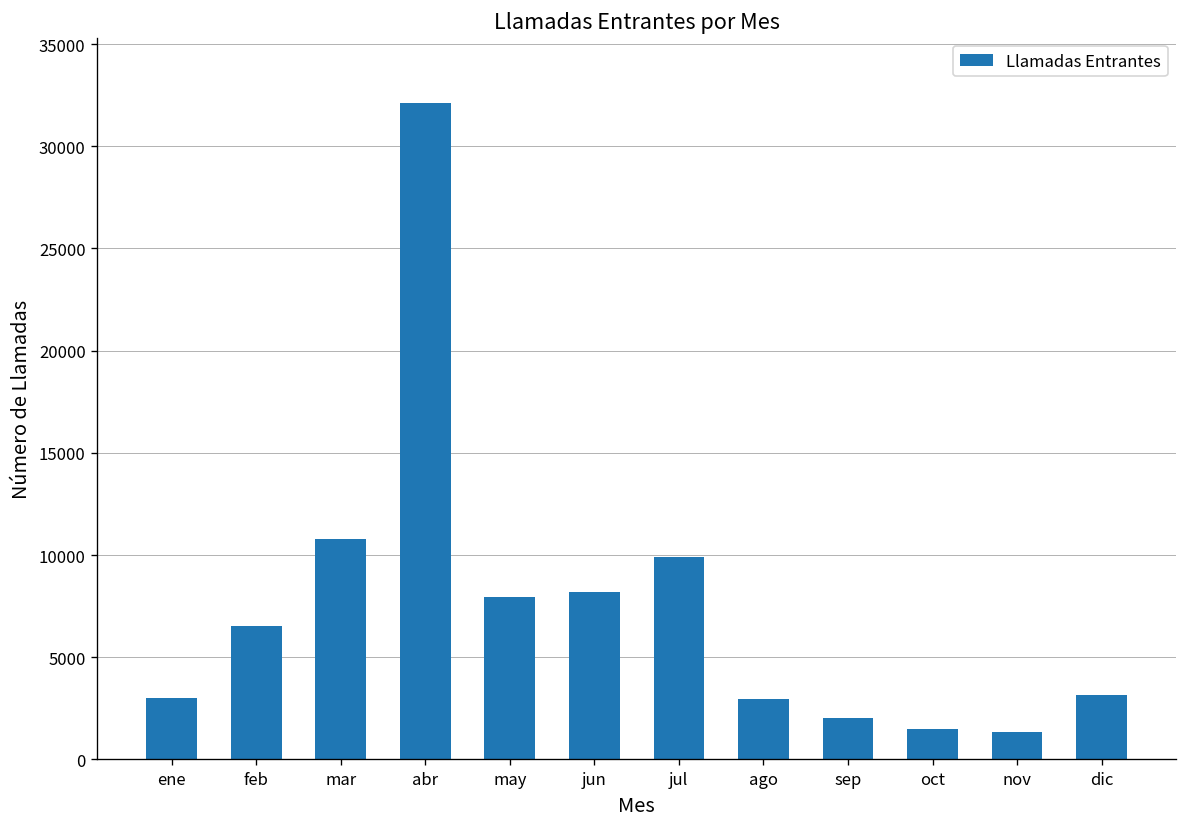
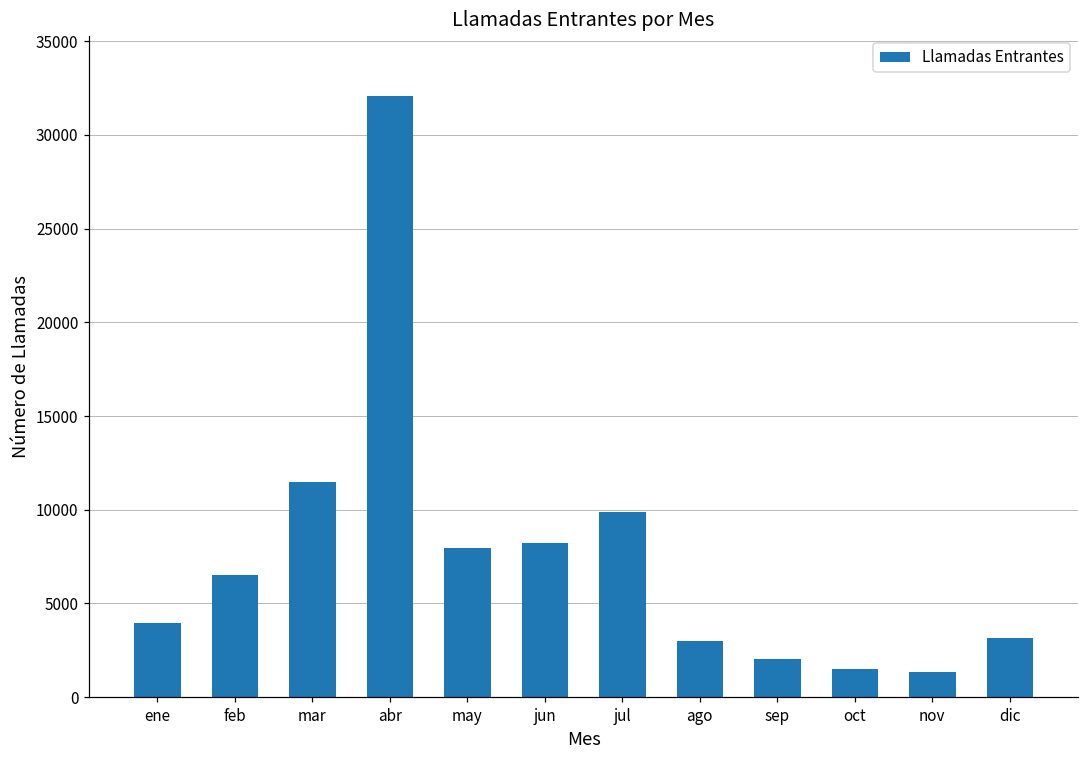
  {
-   "ene": 3000,
+   "ene": 3900,
    "feb": 6500,
-   "mar": 10800,
+   "mar": 11500,
    "abr": 32100,
    "may": 7900,
    "jun": 8200,
    "jul": 9900,
    "ago": 3000,
    "sep": 2000,
    "oct": 1500,
    "nov": 1300,
    "dic": 3200
  }
